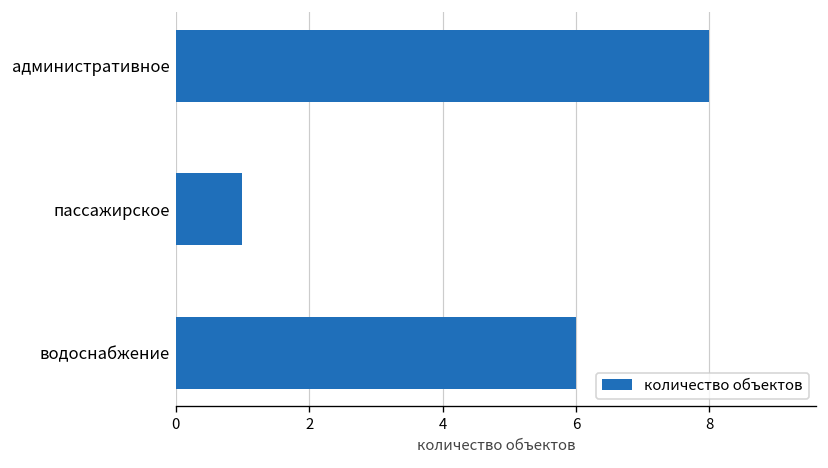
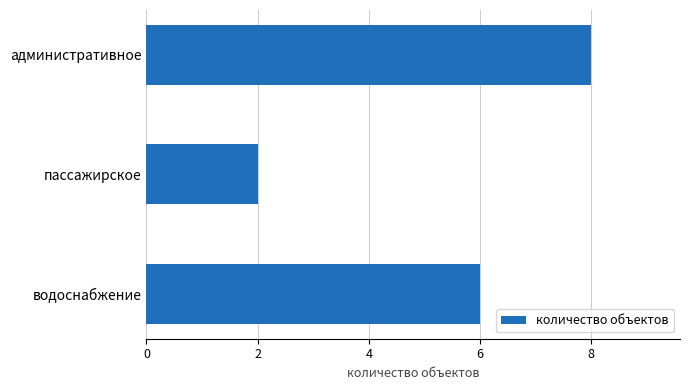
  {
    "административное": 8,
-   "пассажирское": 1,
+   "пассажирское": 2,
    "водоснабжение": 6
  }
